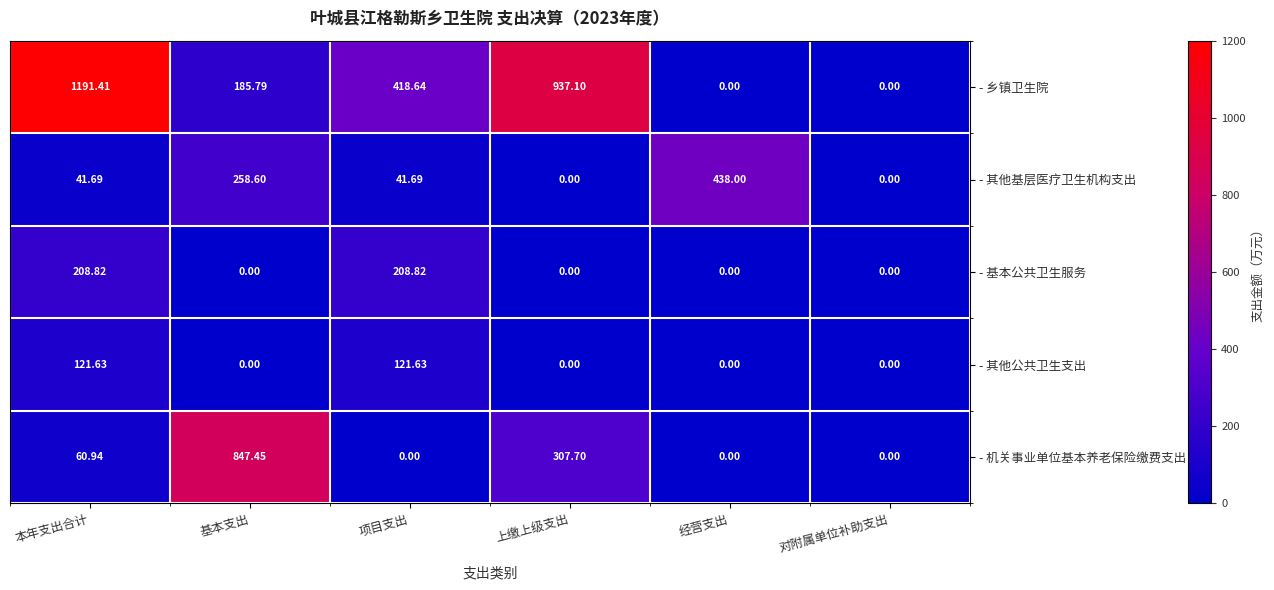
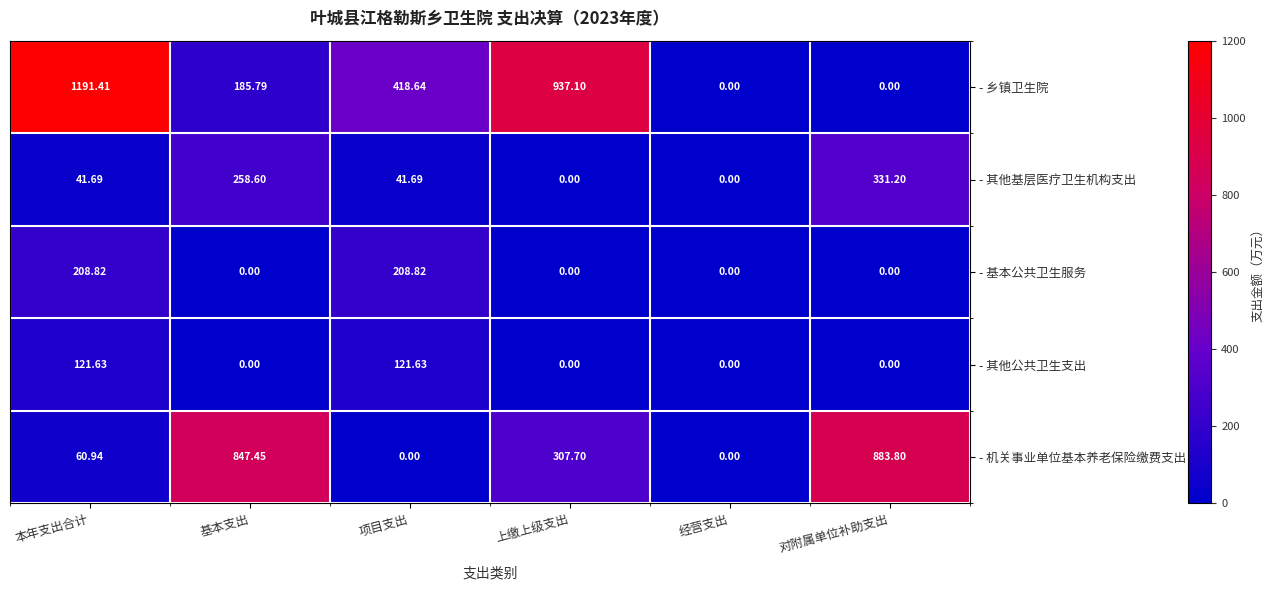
  {
    "- 乡镇卫生院": {
      "本年支出合计": 1191.41,
      "基本支出": 185.79,
      "项目支出": 418.64,
      "上缴上级支出": 937.10,
      "经营支出": 0.00,
      "对附属单位补助支出": 0.00
    },
    "- 其他基层医疗卫生机构支出": {
      "本年支出合计": 41.69,
      "基本支出": 258.60,
      "项目支出": 41.69,
      "上缴上级支出": 0.00,
-     "经营支出": 438.00,
-     "对附属单位补助支出": 0.00
+     "经营支出": 0.00,
+     "对附属单位补助支出": 331.20
    },
    "- 基本公共卫生服务": {
      "本年支出合计": 208.82,
      "基本支出": 0.00,
      "项目支出": 208.82,
      "上缴上级支出": 0.00,
      "经营支出": 0.00,
      "对附属单位补助支出": 0.00
    },
    "- 其他公共卫生支出": {
      "本年支出合计": 121.63,
      "基本支出": 0.00,
      "项目支出": 121.63,
      "上缴上级支出": 0.00,
      "经营支出": 0.00,
      "对附属单位补助支出": 0.00
    },
    "- 机关事业单位基本养老保险缴费支出": {
      "本年支出合计": 60.94,
      "基本支出": 847.45,
      "项目支出": 0.00,
      "上缴上级支出": 307.70,
      "经营支出": 0.00,
-     "对附属单位补助支出": 0.00
+     "对附属单位补助支出": 883.80
    }
  }
